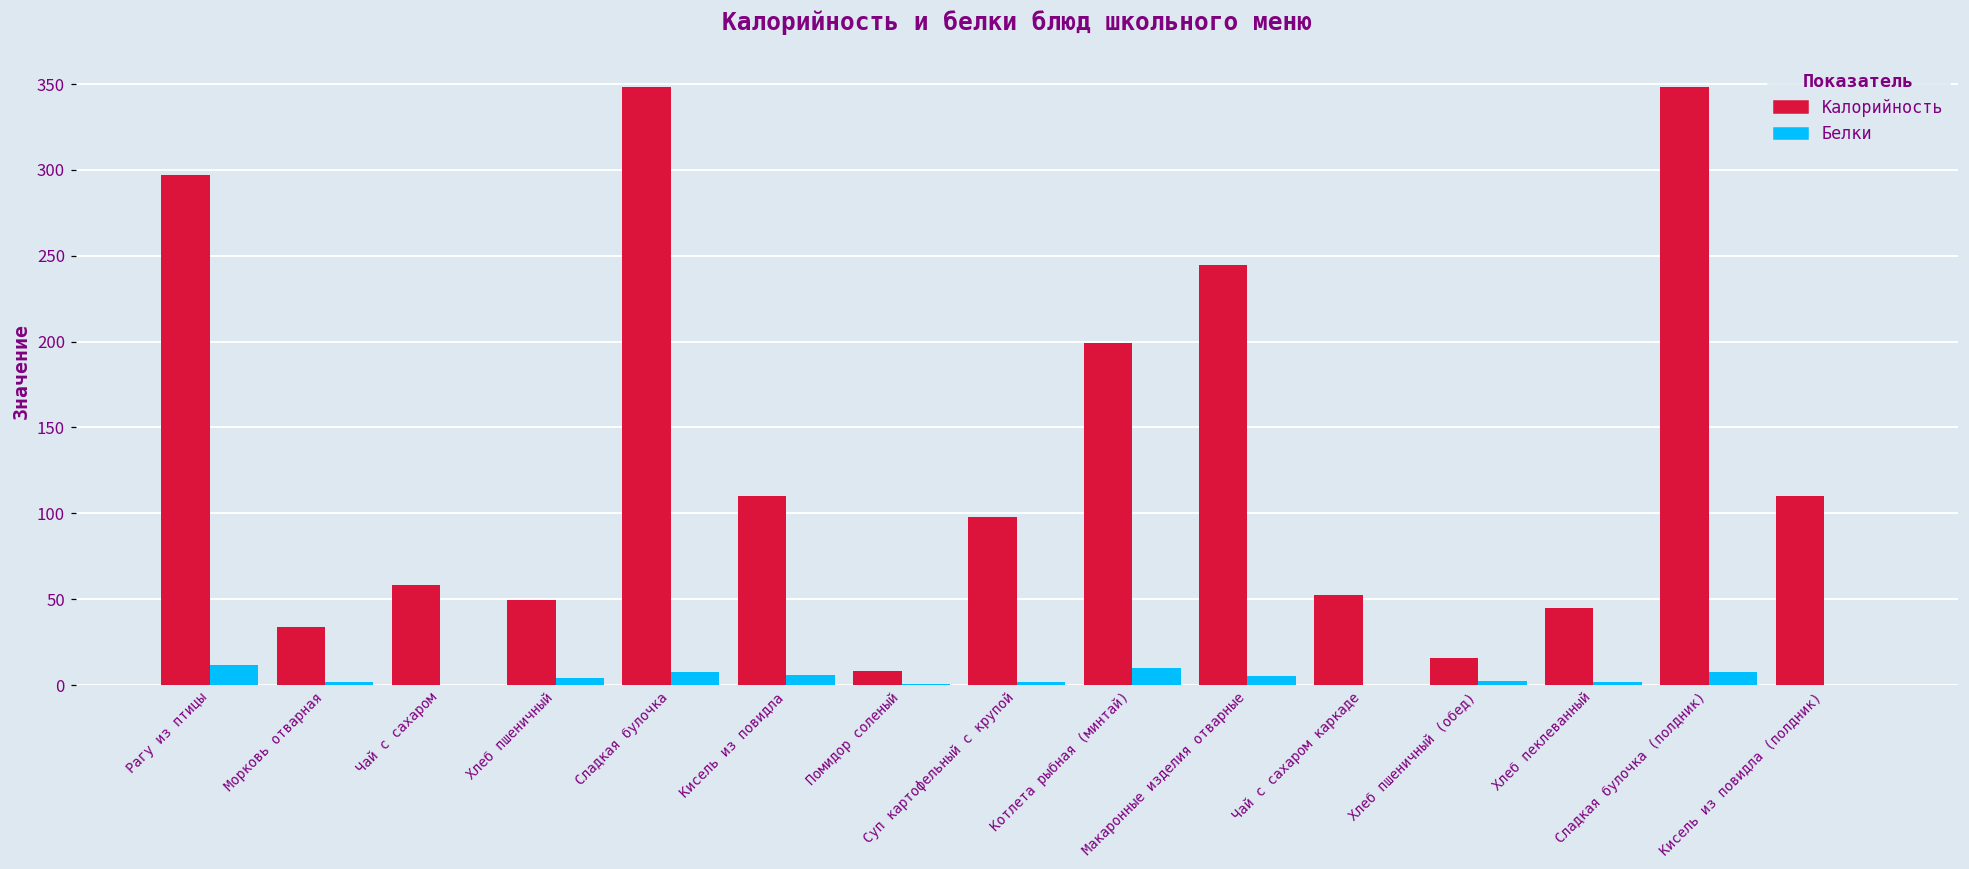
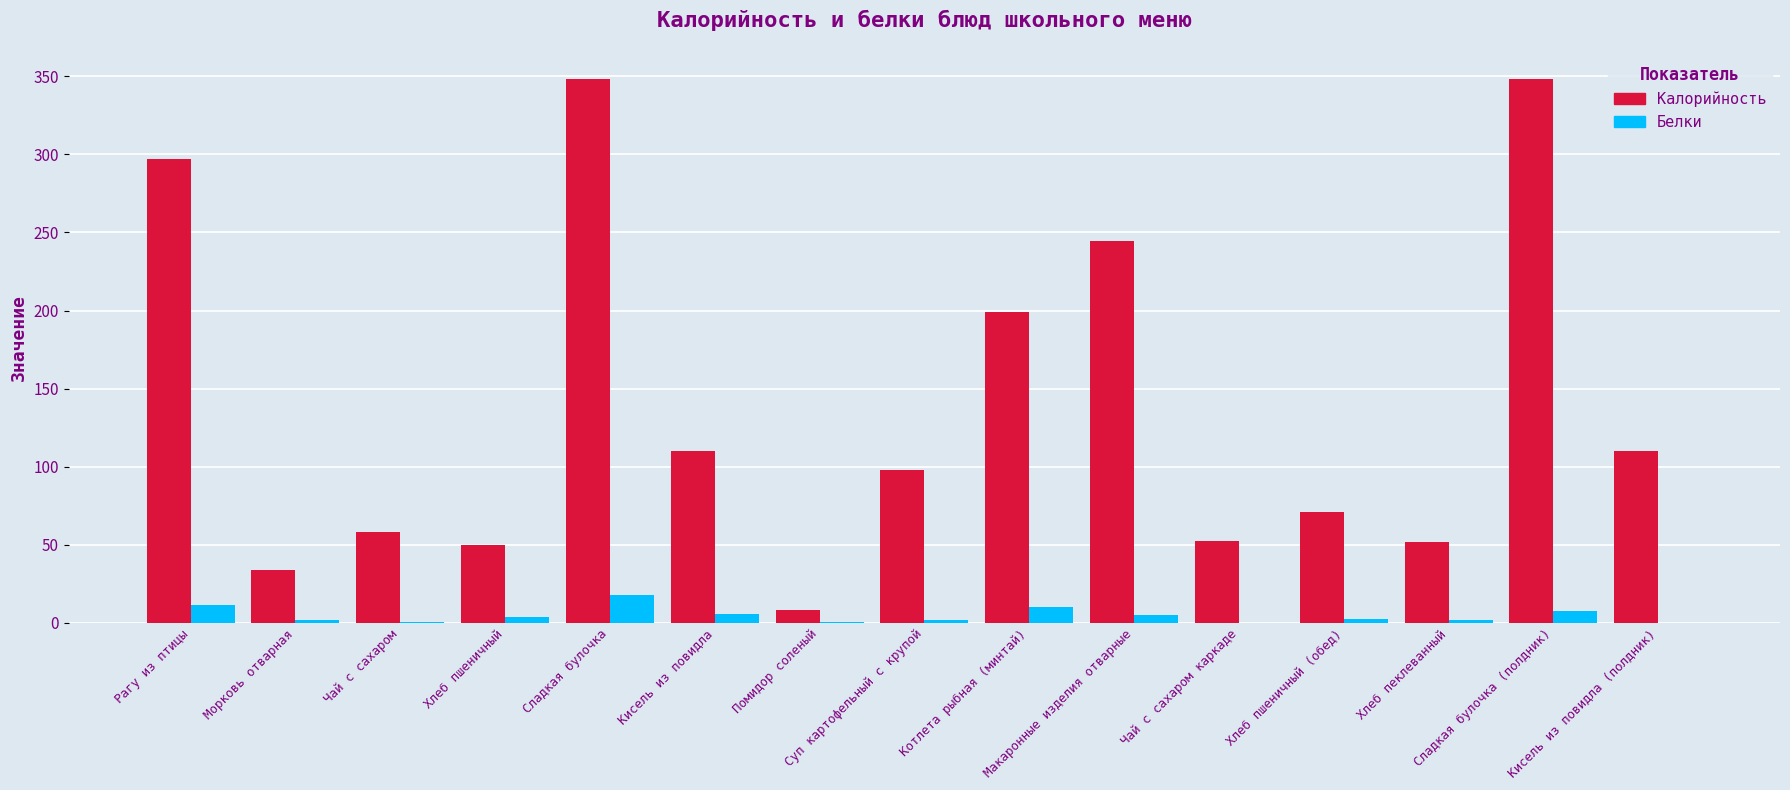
  {
    "Калорийность": {
      "Рагу из птицы": 297,
      "Морковь отварная": 34,
      "Чай с сахаром": 58,
      "Хлеб пшеничный": 50,
      "Сладкая булочка": 348,
      "Кисель из повидла": 110,
      "Помидор соленый": 8,
      "Суп картофельный с крупой": 98,
      "Котлета рыбная (минтай)": 199,
      "Макаронные изделия отварные": 245,
      "Чай с сахаром каркаде": 52,
-     "Хлеб пшеничный (обед)": 16,
-     "Хлеб пеклеванный": 45,
+     "Хлеб пшеничный (обед)": 71,
+     "Хлеб пеклеванный": 52,
      "Сладкая булочка (полдник)": 348,
      "Кисель из повидла (полдник)": 110
    },
    "Белки": {
      "Рагу из птицы": 12,
      "Морковь отварная": 2,
      "Хлеб пшеничный": 4,
-     "Сладкая булочка": 8,
+     "Сладкая булочка": 18,
      "Кисель из повидла": 6,
      "Суп картофельный с крупой": 2,
      "Котлета рыбная (минтай)": 10,
      "Макаронные изделия отварные": 5,
      "Хлеб пшеничный (обед)": 2,
      "Хлеб пеклеванный": 2,
      "Сладкая булочка (полдник)": 8
    }
  }
